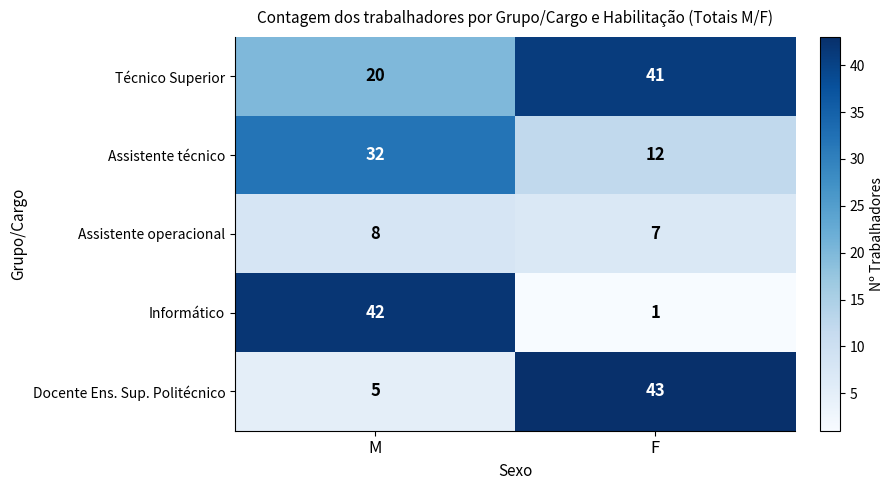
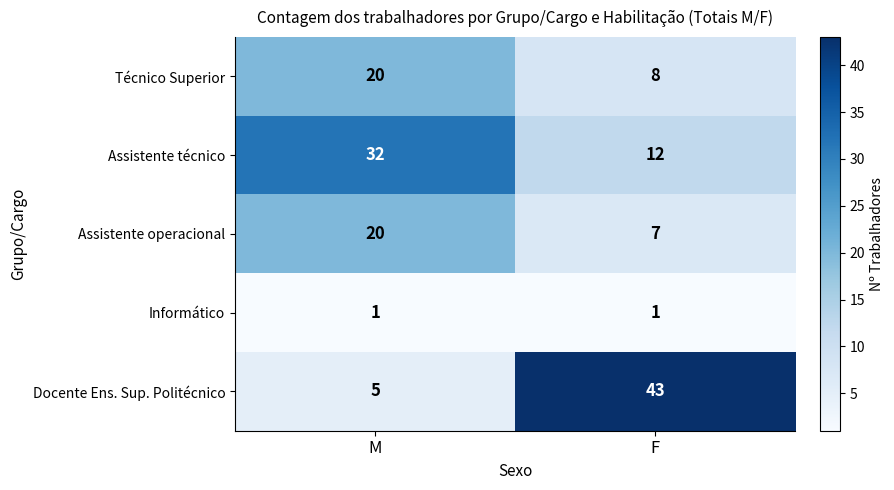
  {
    "Técnico Superior": {
      "M": 20,
-     "F": 41
+     "F": 8
    },
    "Assistente técnico": {
      "M": 32,
      "F": 12
    },
    "Assistente operacional": {
-     "M": 8,
+     "M": 20,
      "F": 7
    },
    "Informático": {
-     "M": 42,
+     "M": 1,
      "F": 1
    },
    "Docente Ens. Sup. Politécnico": {
      "M": 5,
      "F": 43
    }
  }
